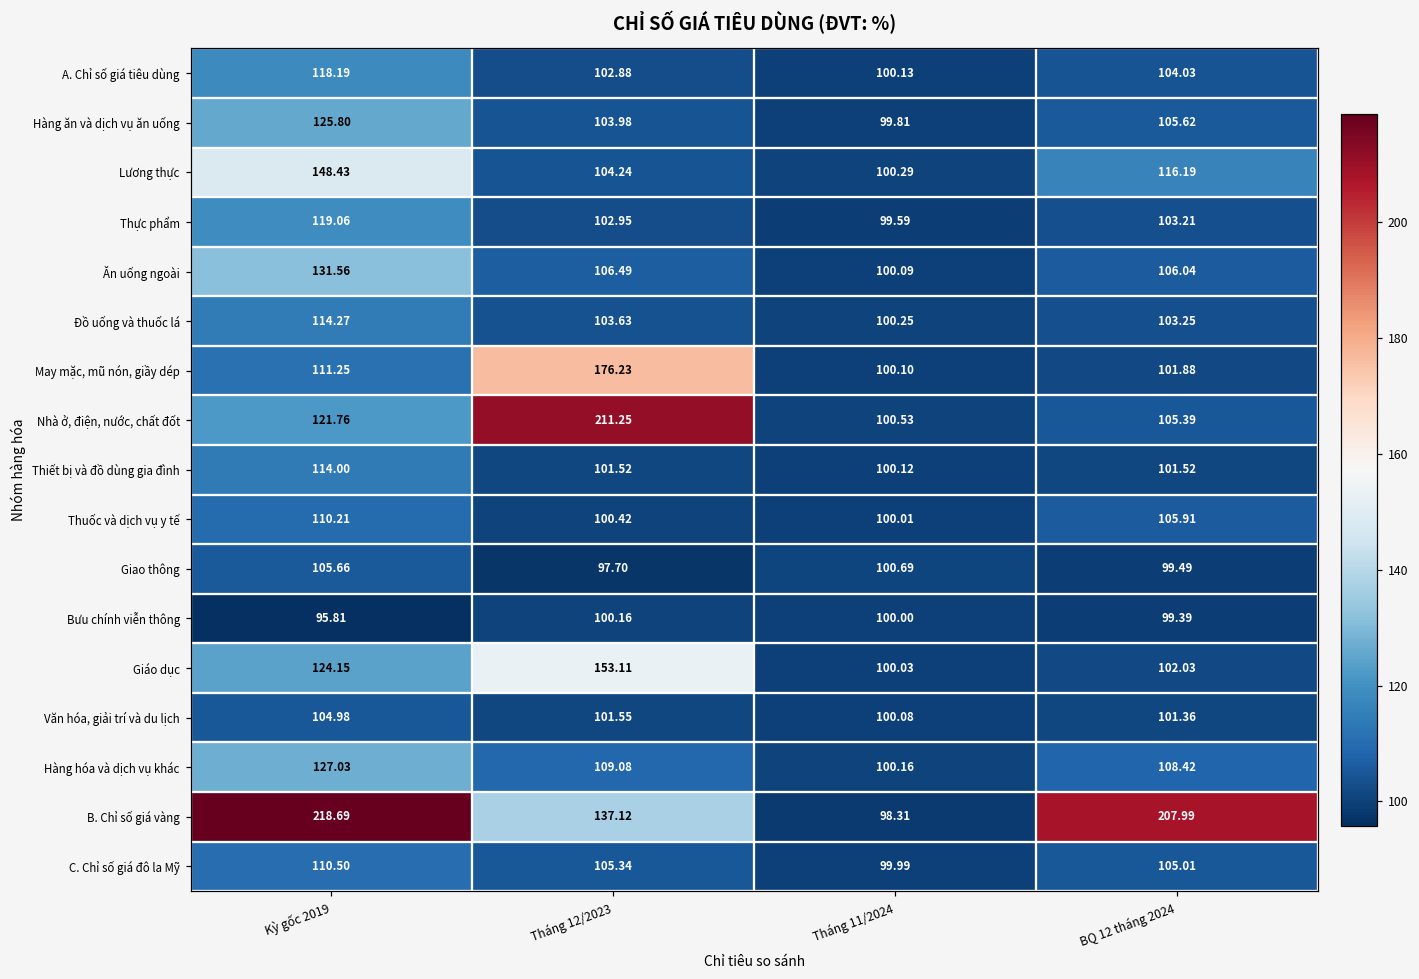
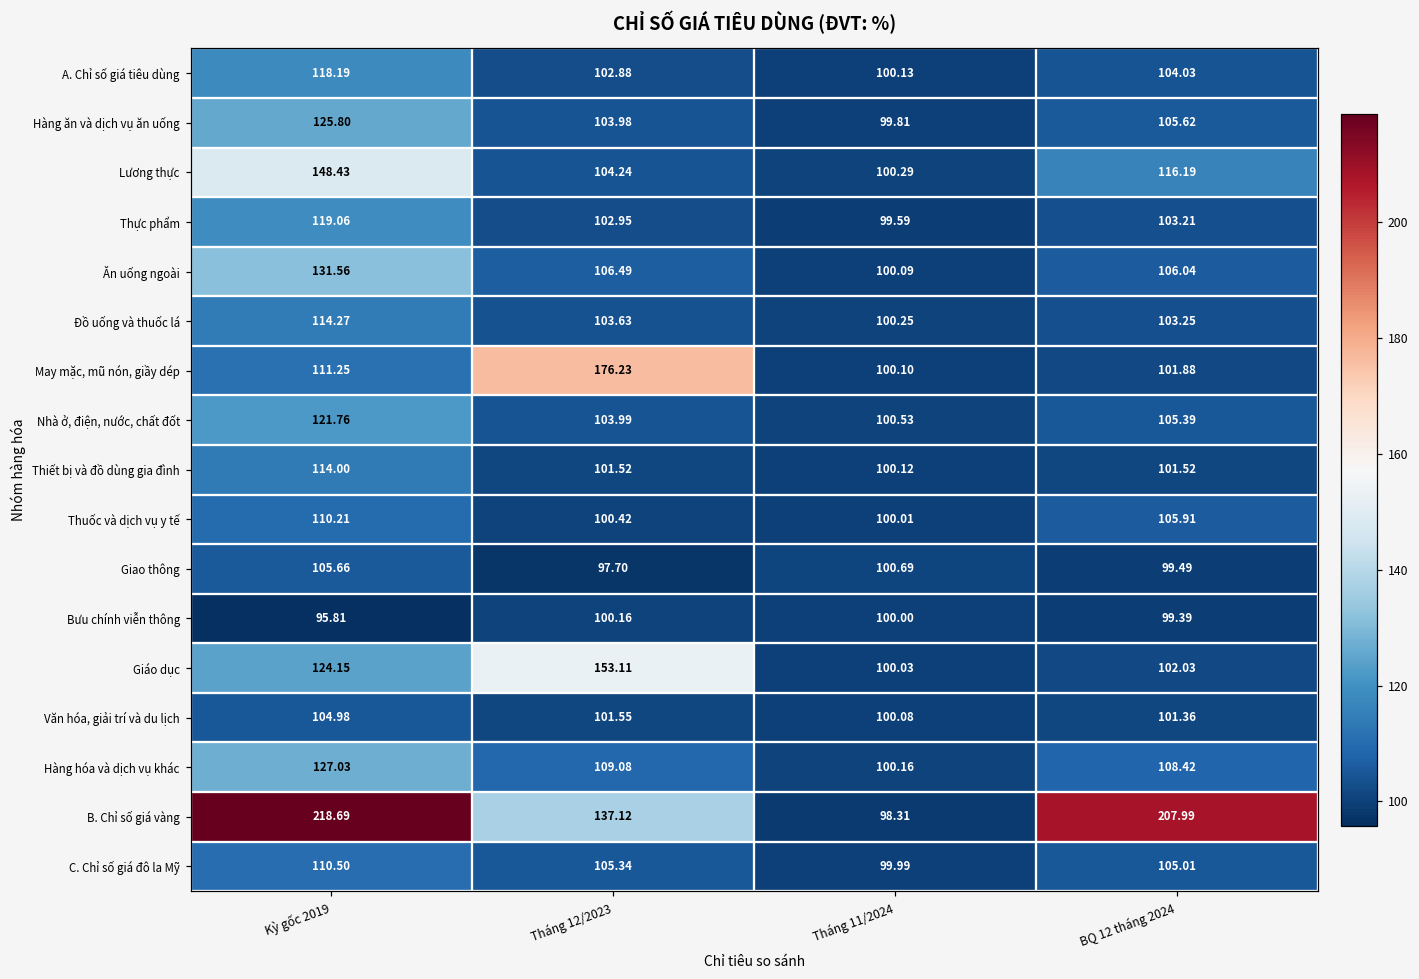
  {
    "A. Chỉ số giá tiêu dùng": {
      "Kỳ gốc 2019": 118.19,
      "Tháng 12/2023": 102.88,
      "Tháng 11/2024": 100.13,
      "BQ 12 tháng 2024": 104.03
    },
    "Hàng ăn và dịch vụ ăn uống": {
      "Kỳ gốc 2019": 125.80,
      "Tháng 12/2023": 103.98,
      "Tháng 11/2024": 99.81,
      "BQ 12 tháng 2024": 105.62
    },
    "Lương thực": {
      "Kỳ gốc 2019": 148.43,
      "Tháng 12/2023": 104.24,
      "Tháng 11/2024": 100.29,
      "BQ 12 tháng 2024": 116.19
    },
    "Thực phẩm": {
      "Kỳ gốc 2019": 119.06,
      "Tháng 12/2023": 102.95,
      "Tháng 11/2024": 99.59,
      "BQ 12 tháng 2024": 103.21
    },
    "Ăn uống ngoài": {
      "Kỳ gốc 2019": 131.56,
      "Tháng 12/2023": 106.49,
      "Tháng 11/2024": 100.09,
      "BQ 12 tháng 2024": 106.04
    },
    "Đồ uống và thuốc lá": {
      "Kỳ gốc 2019": 114.27,
      "Tháng 12/2023": 103.63,
      "Tháng 11/2024": 100.25,
      "BQ 12 tháng 2024": 103.25
    },
    "May mặc, mũ nón, giầy dép": {
      "Kỳ gốc 2019": 111.25,
      "Tháng 12/2023": 176.23,
      "Tháng 11/2024": 100.10,
      "BQ 12 tháng 2024": 101.88
    },
    "Nhà ở, điện, nước, chất đốt": {
      "Kỳ gốc 2019": 121.76,
-     "Tháng 12/2023": 211.25,
+     "Tháng 12/2023": 103.99,
      "Tháng 11/2024": 100.53,
      "BQ 12 tháng 2024": 105.39
    },
    "Thiết bị và đồ dùng gia đình": {
      "Kỳ gốc 2019": 114.00,
      "Tháng 12/2023": 101.52,
      "Tháng 11/2024": 100.12,
      "BQ 12 tháng 2024": 101.52
    },
    "Thuốc và dịch vụ y tế": {
      "Kỳ gốc 2019": 110.21,
      "Tháng 12/2023": 100.42,
      "Tháng 11/2024": 100.01,
      "BQ 12 tháng 2024": 105.91
    },
    "Giao thông": {
      "Kỳ gốc 2019": 105.66,
      "Tháng 12/2023": 97.70,
      "Tháng 11/2024": 100.69,
      "BQ 12 tháng 2024": 99.49
    },
    "Bưu chính viễn thông": {
      "Kỳ gốc 2019": 95.81,
      "Tháng 12/2023": 100.16,
      "Tháng 11/2024": 100.00,
      "BQ 12 tháng 2024": 99.39
    },
    "Giáo dục": {
      "Kỳ gốc 2019": 124.15,
      "Tháng 12/2023": 153.11,
      "Tháng 11/2024": 100.03,
      "BQ 12 tháng 2024": 102.03
    },
    "Văn hóa, giải trí và du lịch": {
      "Kỳ gốc 2019": 104.98,
      "Tháng 12/2023": 101.55,
      "Tháng 11/2024": 100.08,
      "BQ 12 tháng 2024": 101.36
    },
    "Hàng hóa và dịch vụ khác": {
      "Kỳ gốc 2019": 127.03,
      "Tháng 12/2023": 109.08,
      "Tháng 11/2024": 100.16,
      "BQ 12 tháng 2024": 108.42
    },
    "B. Chỉ số giá vàng": {
      "Kỳ gốc 2019": 218.69,
      "Tháng 12/2023": 137.12,
      "Tháng 11/2024": 98.31,
      "BQ 12 tháng 2024": 207.99
    },
    "C. Chỉ số giá đô la Mỹ": {
      "Kỳ gốc 2019": 110.50,
      "Tháng 12/2023": 105.34,
      "Tháng 11/2024": 99.99,
      "BQ 12 tháng 2024": 105.01
    }
  }
